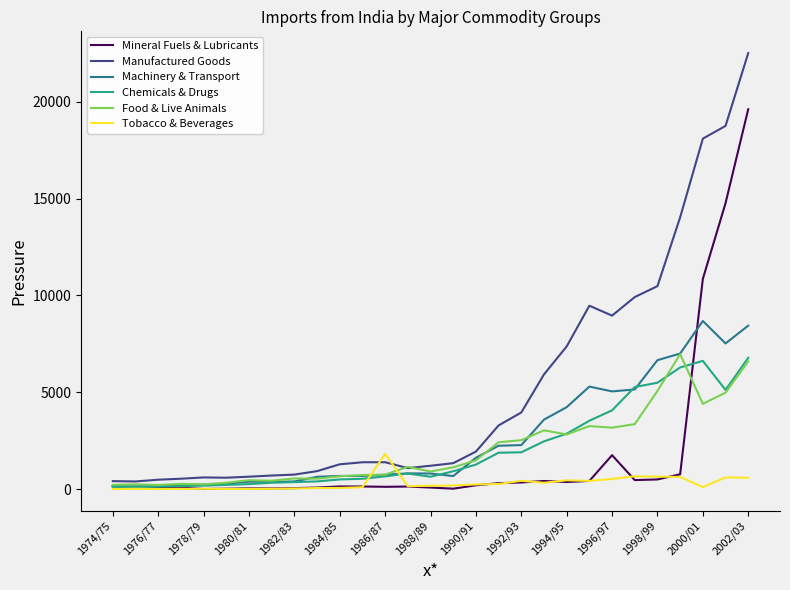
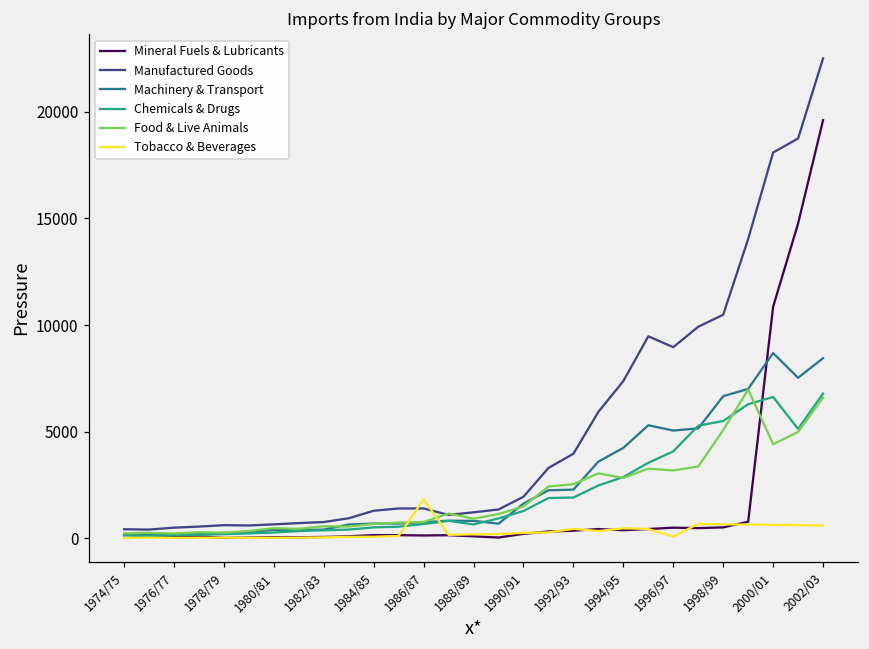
  {
    "Mineral Fuels & Lubricants": {
      "1986/87": 100,
-     "1996/97": 1800,
+     "1996/97": 500,
      "1998/99": 500,
      "2000/01": 10900,
      "2002/03": 19600
    },
    "Food & Live Animals": {
      "1982/83": 600,
      "1990/91": 1500,
      "1992/93": 2500,
      "1996/97": 3200,
      "1998/99": 5100,
      "2000/01": 4400,
      "2002/03": 6600
    },
    "Tobacco & Beverages": {
      "1986/87": 1800,
-     "1996/97": 500,
+     "1996/97": 100,
      "1998/99": 700,
-     "2000/01": 100,
+     "2000/01": 600,
      "2002/03": 600
    }
  }
